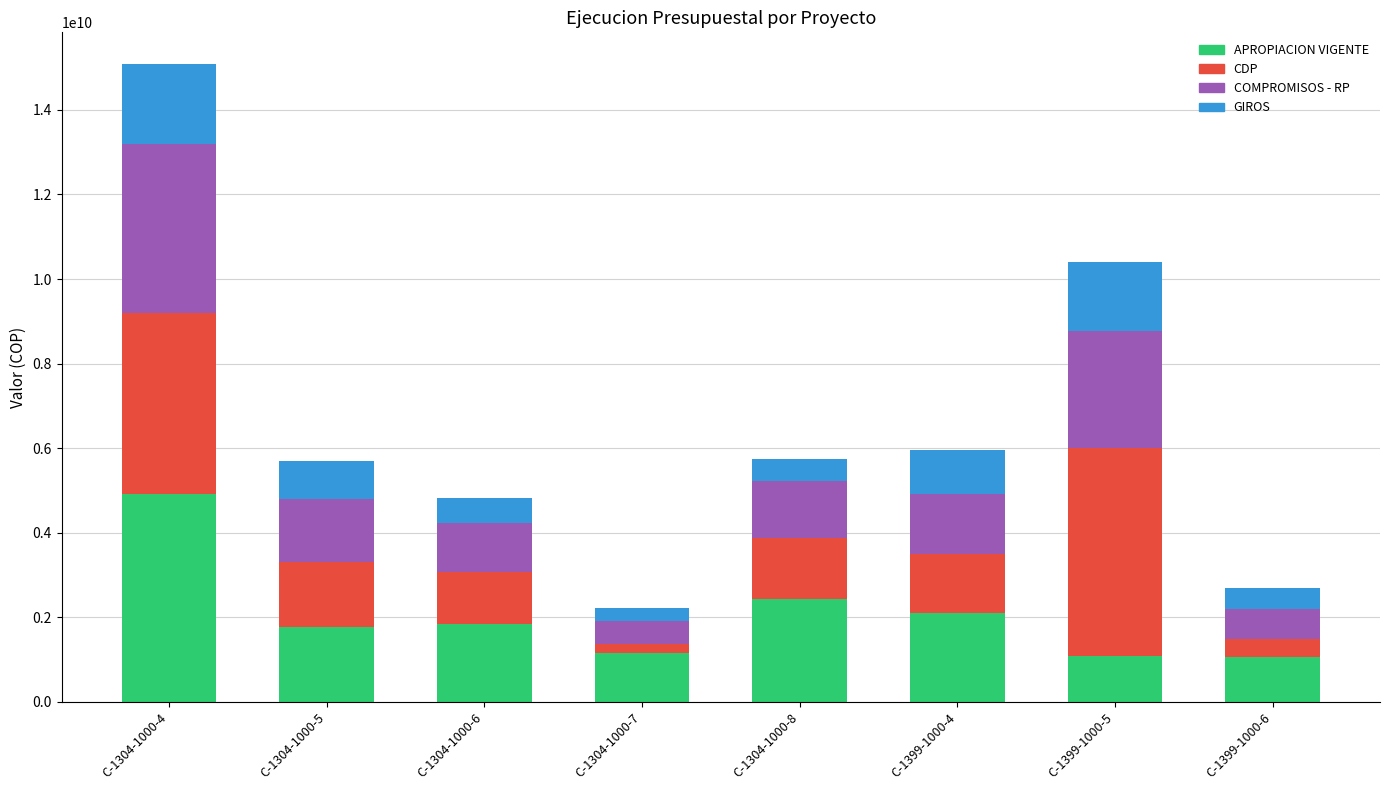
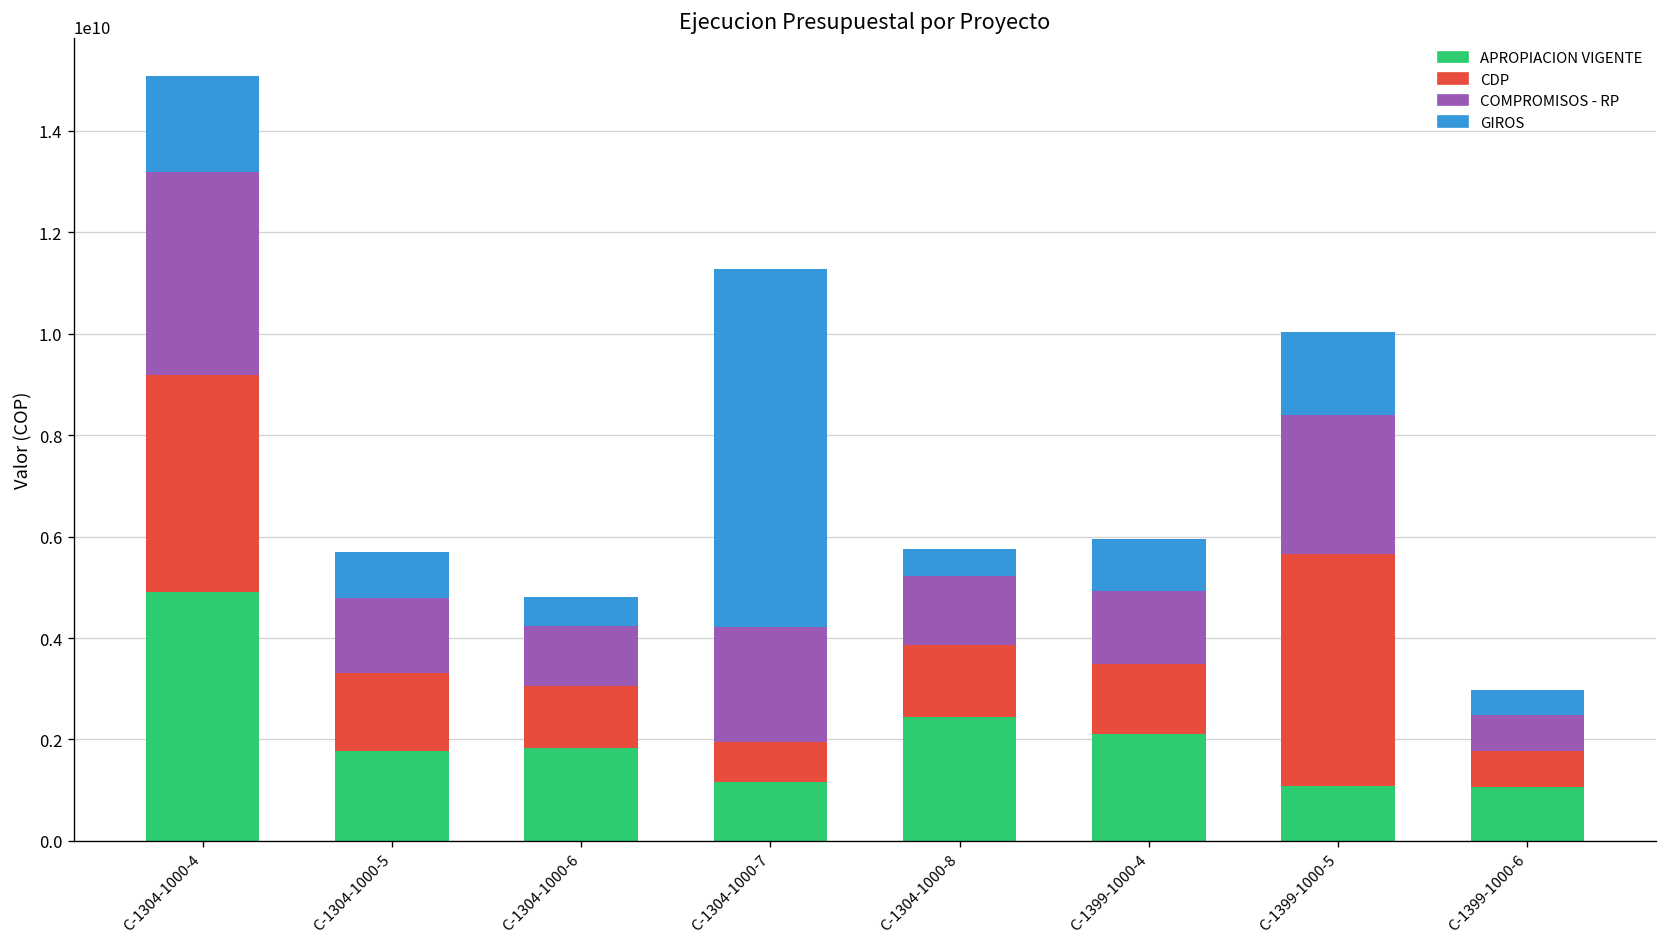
  {
    "APROPIACION VIGENTE": {
      "C-1304-1000-4": 4900000000,
      "C-1304-1000-5": 1800000000,
      "C-1304-1000-6": 1800000000,
      "C-1304-1000-7": 1200000000,
      "C-1304-1000-8": 2400000000,
      "C-1399-1000-4": 2100000000,
      "C-1399-1000-5": 1100000000,
      "C-1399-1000-6": 1100000000
    },
    "CDP": {
      "C-1304-1000-4": 4300000000,
      "C-1304-1000-5": 1500000000,
      "C-1304-1000-6": 1200000000,
-     "C-1304-1000-7": 200000000,
+     "C-1304-1000-7": 800000000,
      "C-1304-1000-8": 1400000000,
      "C-1399-1000-4": 1400000000,
-     "C-1399-1000-5": 4900000000,
-     "C-1399-1000-6": 400000000
+     "C-1399-1000-5": 4600000000,
+     "C-1399-1000-6": 700000000
    },
    "COMPROMISOS - RP": {
      "C-1304-1000-4": 4000000000,
      "C-1304-1000-5": 1500000000,
      "C-1304-1000-6": 1200000000,
-     "C-1304-1000-7": 600000000,
+     "C-1304-1000-7": 2300000000,
      "C-1304-1000-8": 1300000000,
      "C-1399-1000-4": 1400000000,
      "C-1399-1000-5": 2800000000,
      "C-1399-1000-6": 700000000
    },
    "GIROS": {
      "C-1304-1000-4": 1900000000,
      "C-1304-1000-5": 900000000,
      "C-1304-1000-6": 600000000,
-     "C-1304-1000-7": 300000000,
+     "C-1304-1000-7": 7100000000,
      "C-1304-1000-8": 500000000,
      "C-1399-1000-4": 1000000000,
      "C-1399-1000-5": 1600000000,
      "C-1399-1000-6": 500000000
    }
  }
